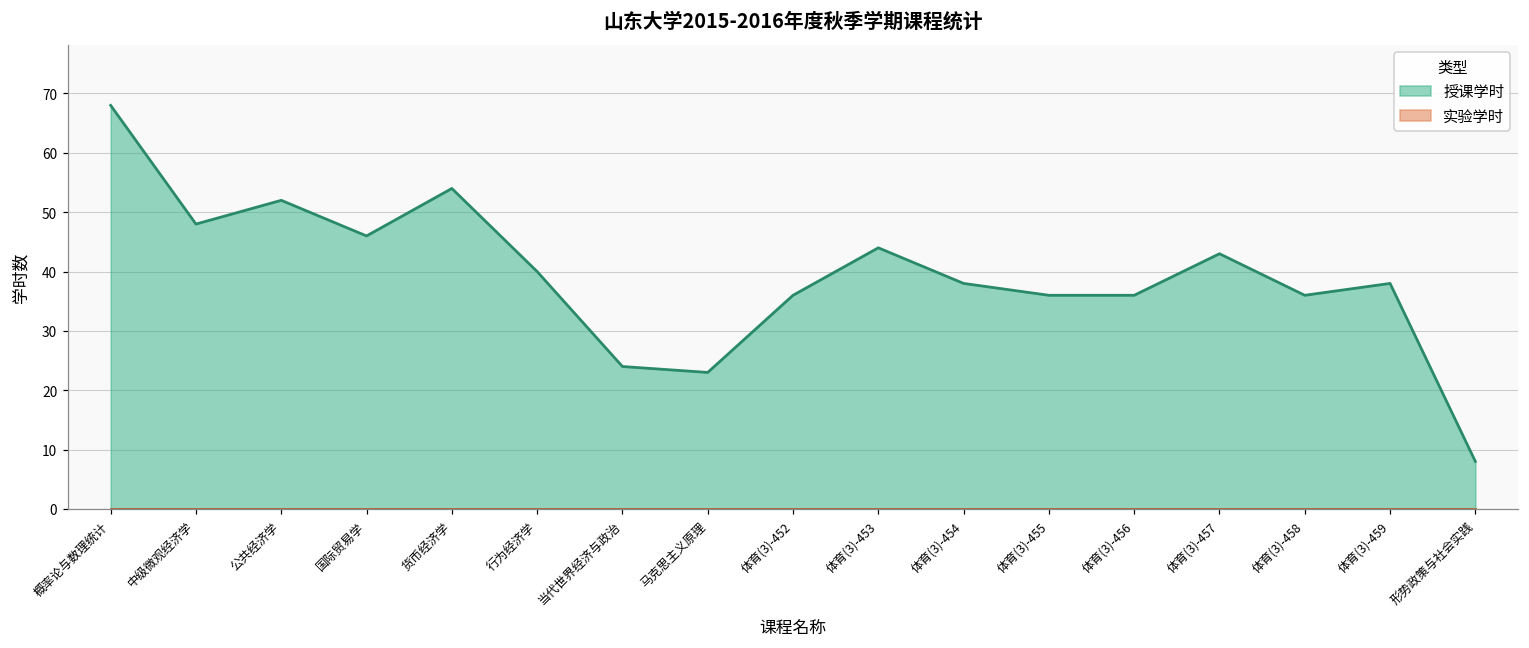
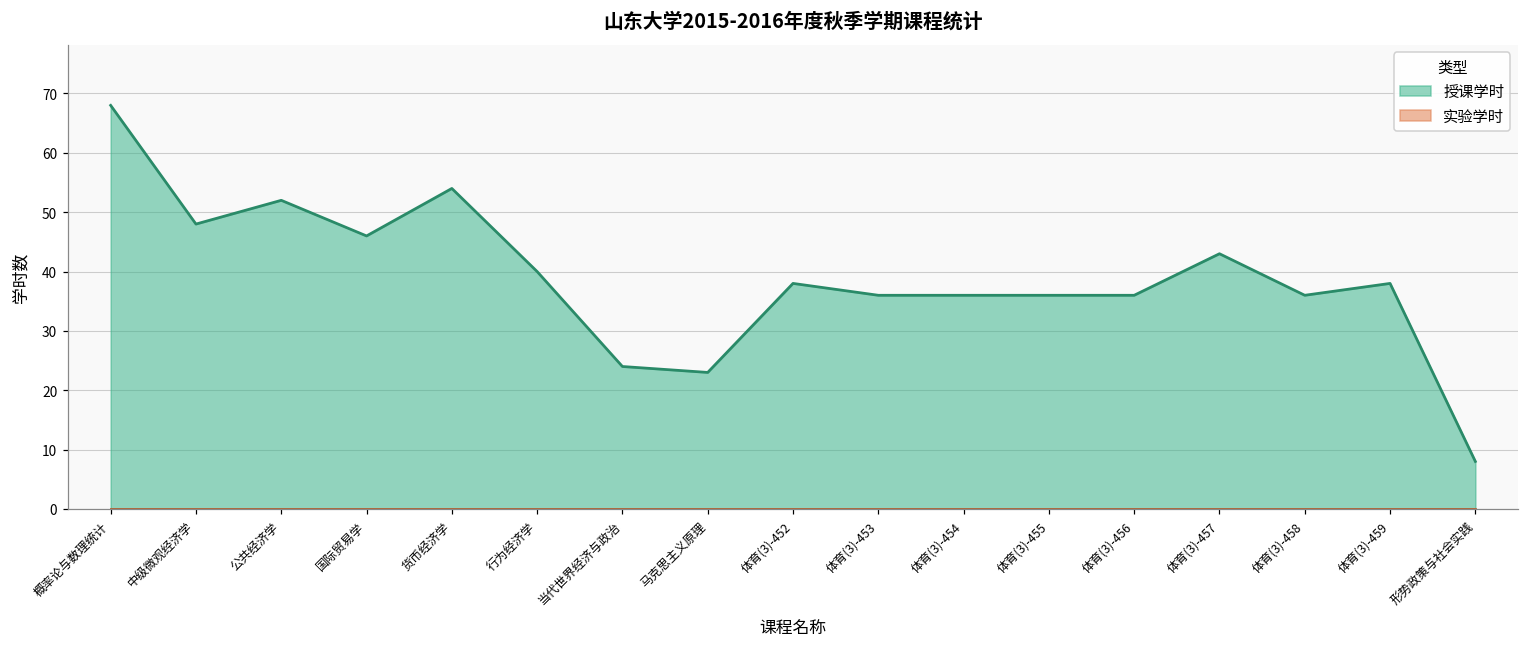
  {
    "授课学时": {
      "概率论与数理统计": 68,
      "中级微观经济学": 48,
      "公共经济学": 52,
      "国际贸易学": 46,
      "货币经济学": 54,
      "行为经济学": 40,
      "当代世界经济与政治": 24,
      "马克思主义原理": 23,
-     "体育(3)-452": 36,
-     "体育(3)-453": 44,
-     "体育(3)-454": 38,
+     "体育(3)-452": 38,
+     "体育(3)-453": 36,
+     "体育(3)-454": 36,
      "体育(3)-455": 36,
      "体育(3)-456": 36,
      "体育(3)-457": 43,
      "体育(3)-458": 36,
      "体育(3)-459": 38,
      "形势政策与社会实践": 8
    },
    "实验学时": {
      "概率论与数理统计": 0,
      "中级微观经济学": 0,
      "公共经济学": 0,
      "国际贸易学": 0,
      "货币经济学": 0,
      "行为经济学": 0,
      "当代世界经济与政治": 0,
      "马克思主义原理": 0,
      "体育(3)-452": 0,
      "体育(3)-453": 0,
      "体育(3)-454": 0,
      "体育(3)-455": 0,
      "体育(3)-456": 0,
      "体育(3)-457": 0,
      "体育(3)-458": 0,
      "体育(3)-459": 0,
      "形势政策与社会实践": 0
    }
  }
